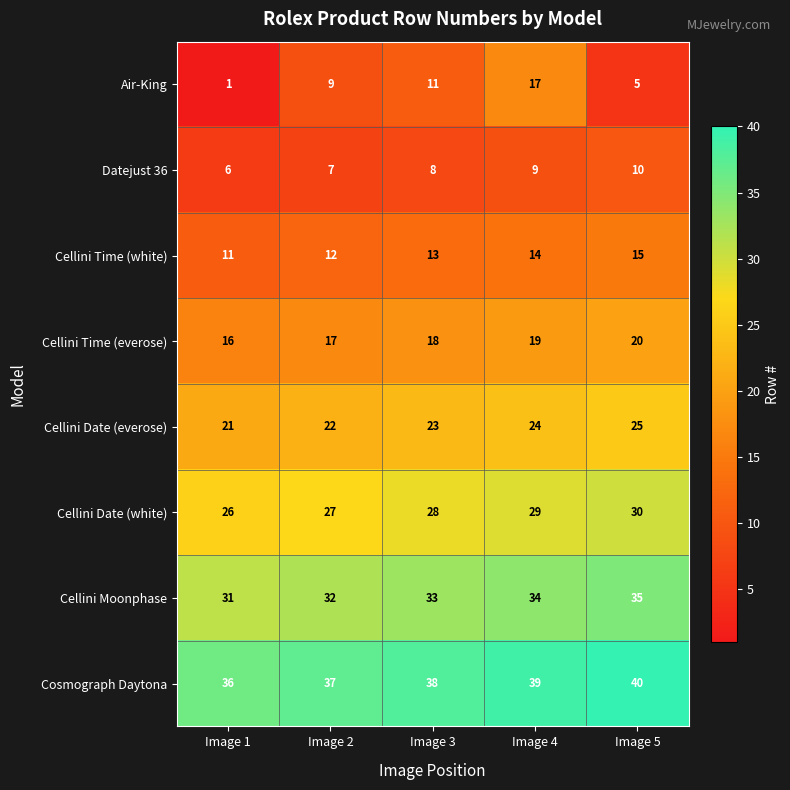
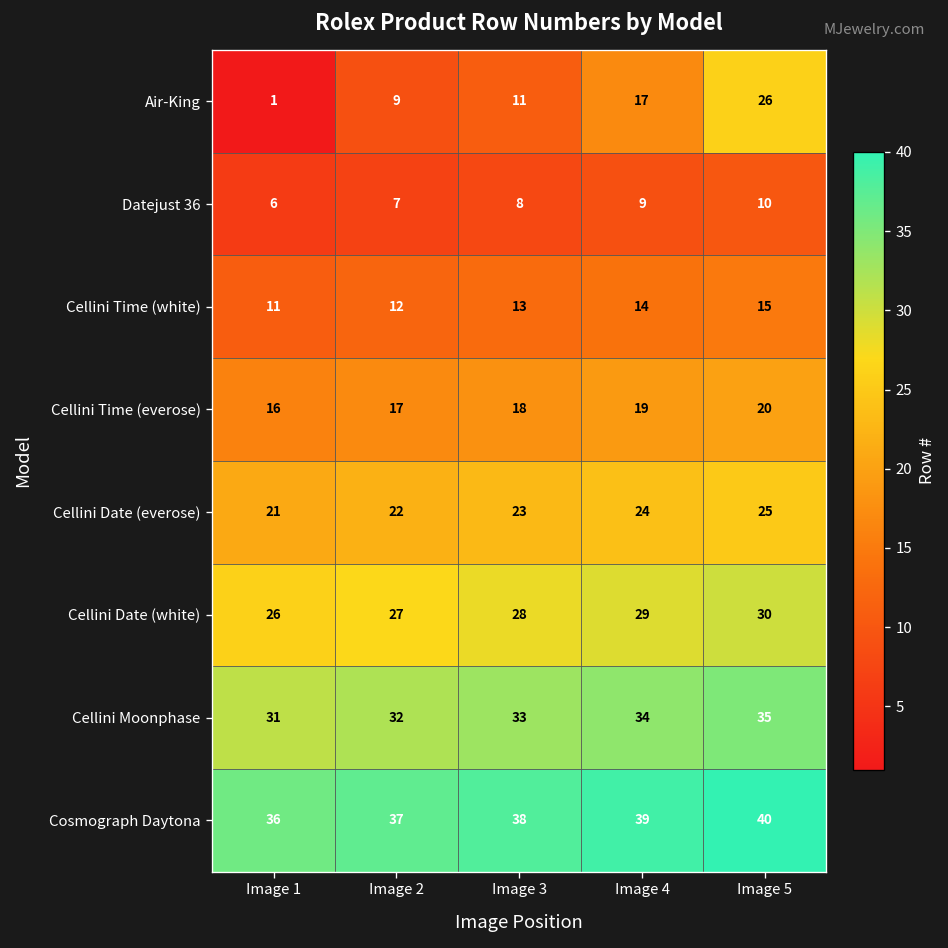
  {
    "Air-King": {
      "Image 1": 1,
      "Image 2": 9,
      "Image 3": 11,
      "Image 4": 17,
-     "Image 5": 5
+     "Image 5": 26
    },
    "Datejust 36": {
      "Image 1": 6,
      "Image 2": 7,
      "Image 3": 8,
      "Image 4": 9,
      "Image 5": 10
    },
    "Cellini Time (white)": {
      "Image 1": 11,
      "Image 2": 12,
      "Image 3": 13,
      "Image 4": 14,
      "Image 5": 15
    },
    "Cellini Time (everose)": {
      "Image 1": 16,
      "Image 2": 17,
      "Image 3": 18,
      "Image 4": 19,
      "Image 5": 20
    },
    "Cellini Date (everose)": {
      "Image 1": 21,
      "Image 2": 22,
      "Image 3": 23,
      "Image 4": 24,
      "Image 5": 25
    },
    "Cellini Date (white)": {
      "Image 1": 26,
      "Image 2": 27,
      "Image 3": 28,
      "Image 4": 29,
      "Image 5": 30
    },
    "Cellini Moonphase": {
      "Image 1": 31,
      "Image 2": 32,
      "Image 3": 33,
      "Image 4": 34,
      "Image 5": 35
    },
    "Cosmograph Daytona": {
      "Image 1": 36,
      "Image 2": 37,
      "Image 3": 38,
      "Image 4": 39,
      "Image 5": 40
    }
  }
